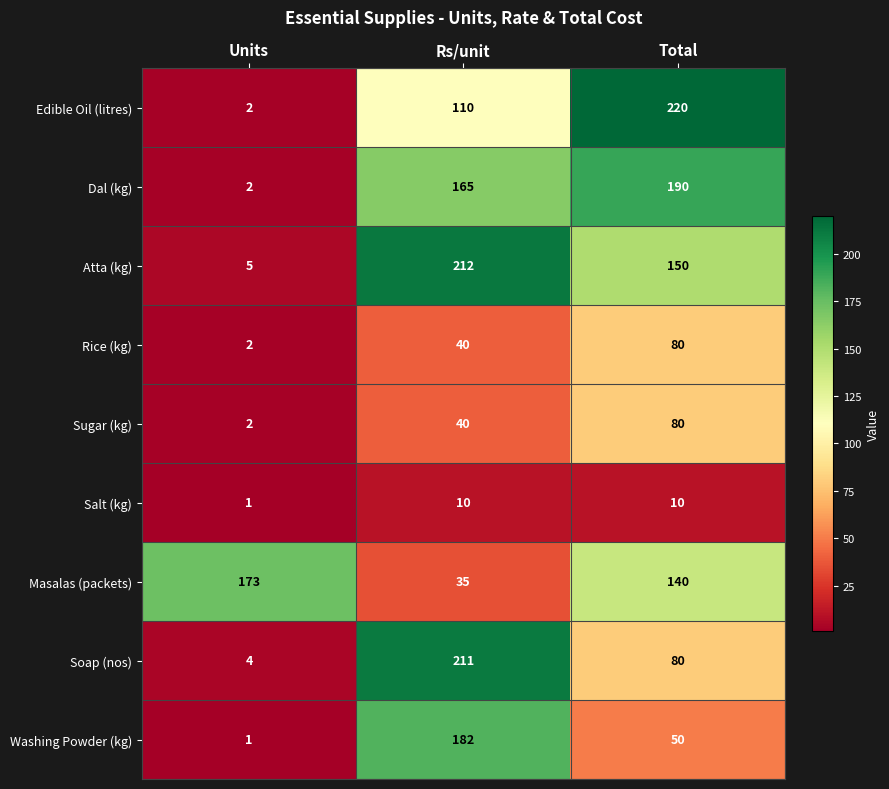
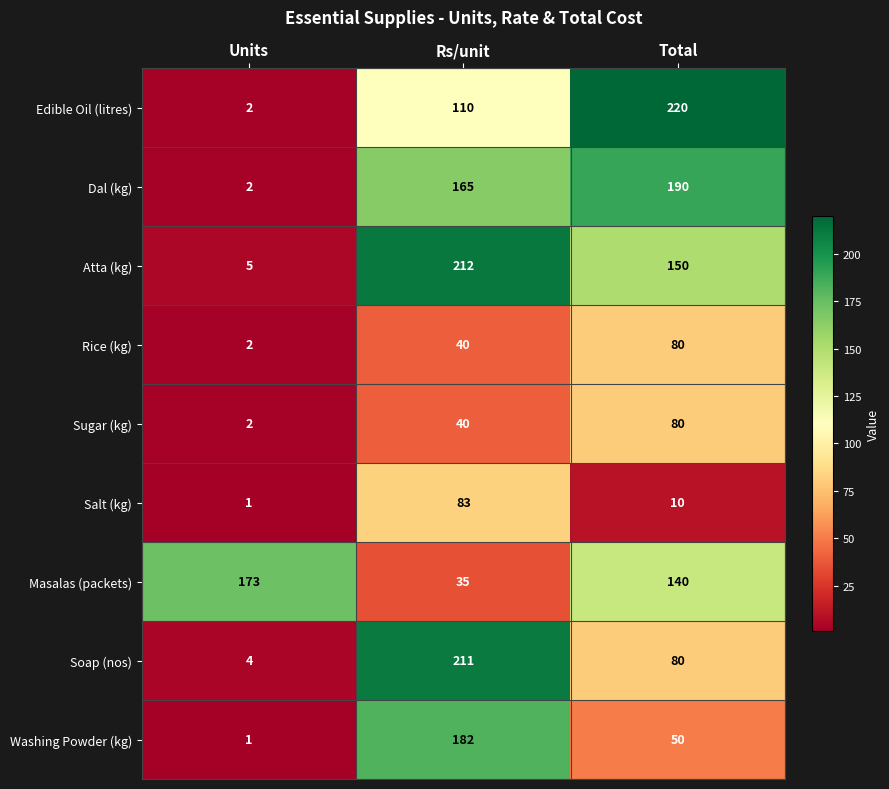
  {
    "Edible Oil (litres)": {
      "Units": 2,
      "Rs/unit": 110,
      "Total": 220
    },
    "Dal (kg)": {
      "Units": 2,
      "Rs/unit": 165,
      "Total": 190
    },
    "Atta (kg)": {
      "Units": 5,
      "Rs/unit": 212,
      "Total": 150
    },
    "Rice (kg)": {
      "Units": 2,
      "Rs/unit": 40,
      "Total": 80
    },
    "Sugar (kg)": {
      "Units": 2,
      "Rs/unit": 40,
      "Total": 80
    },
    "Salt (kg)": {
      "Units": 1,
-     "Rs/unit": 10,
+     "Rs/unit": 83,
      "Total": 10
    },
    "Masalas (packets)": {
      "Units": 173,
      "Rs/unit": 35,
      "Total": 140
    },
    "Soap (nos)": {
      "Units": 4,
      "Rs/unit": 211,
      "Total": 80
    },
    "Washing Powder (kg)": {
      "Units": 1,
      "Rs/unit": 182,
      "Total": 50
    }
  }
